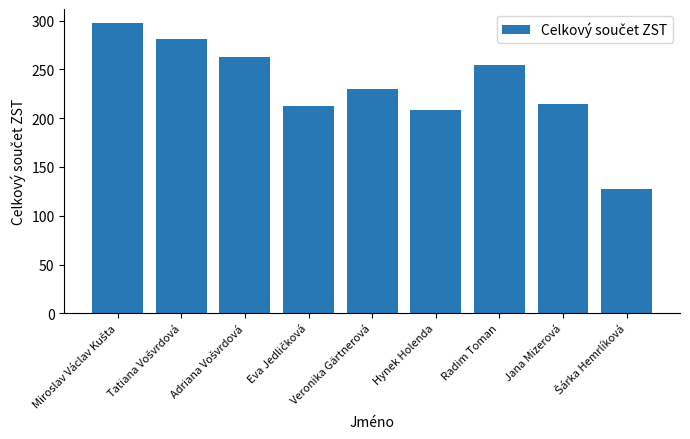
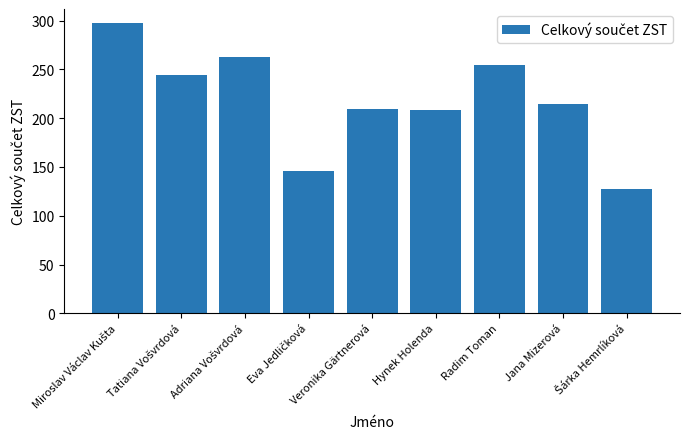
  {
    "Miroslav Václav Kušta": 300,
-   "Tatiana Vošvrdová": 280,
+   "Tatiana Vošvrdová": 240,
    "Adriana Vošvrdová": 260,
-   "Eva Jedličková": 210,
-   "Veronika Gärtnerová": 230,
+   "Eva Jedličková": 150,
+   "Veronika Gärtnerová": 210,
    "Hynek Holenda": 210,
    "Radim Toman": 250,
    "Jana Mizerová": 220,
    "Šárka Hemrlíková": 130
  }
